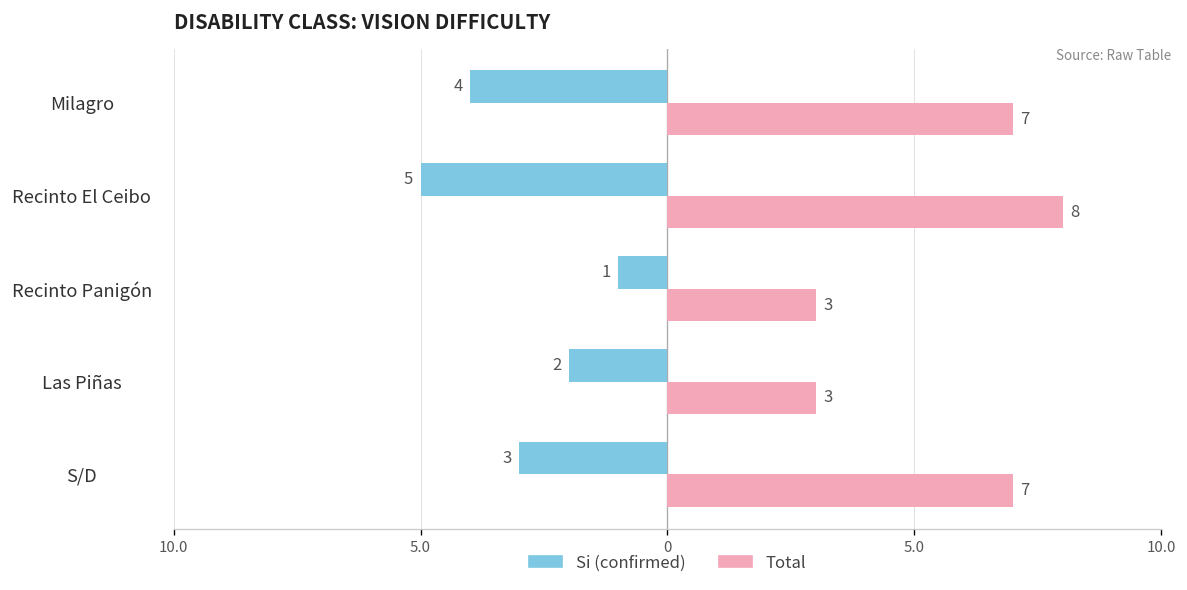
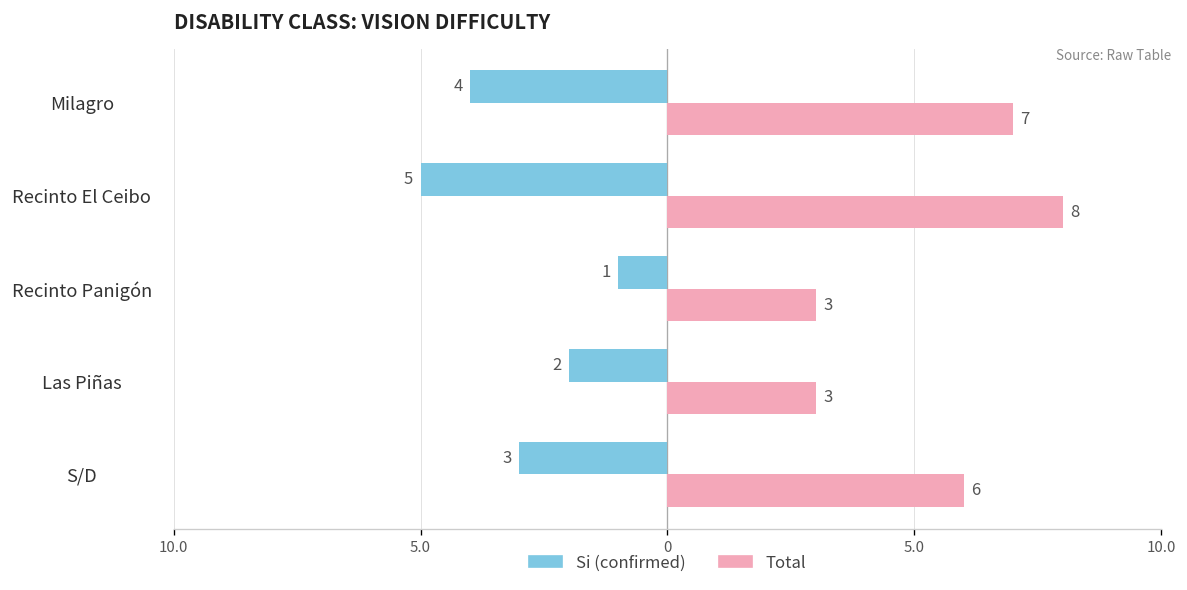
  {
    "Total": {
      "Milagro": 7,
      "Recinto El Ceibo": 8,
      "Recinto Panigón": 3,
      "Las Piñas": 3,
-     "S/D": 7
+     "S/D": 6
    }
  }
